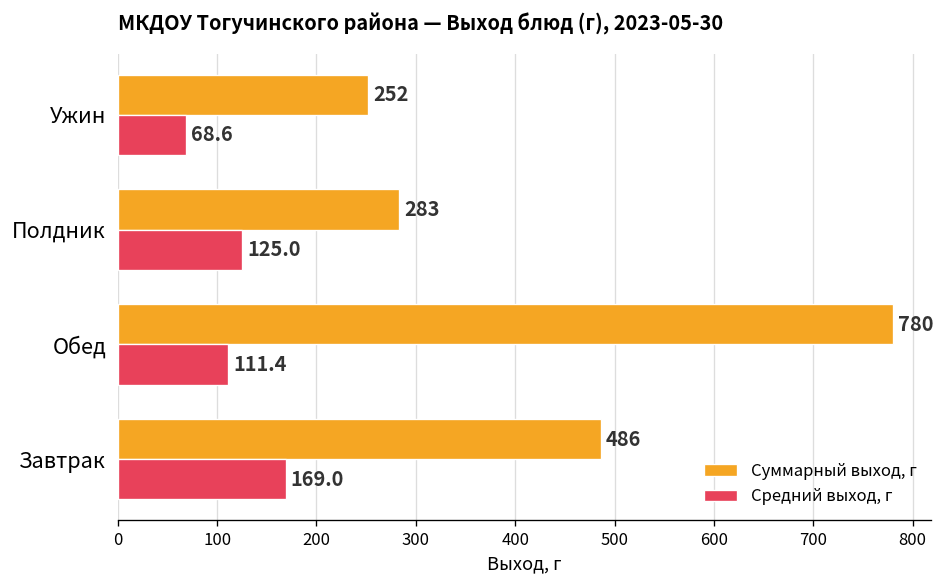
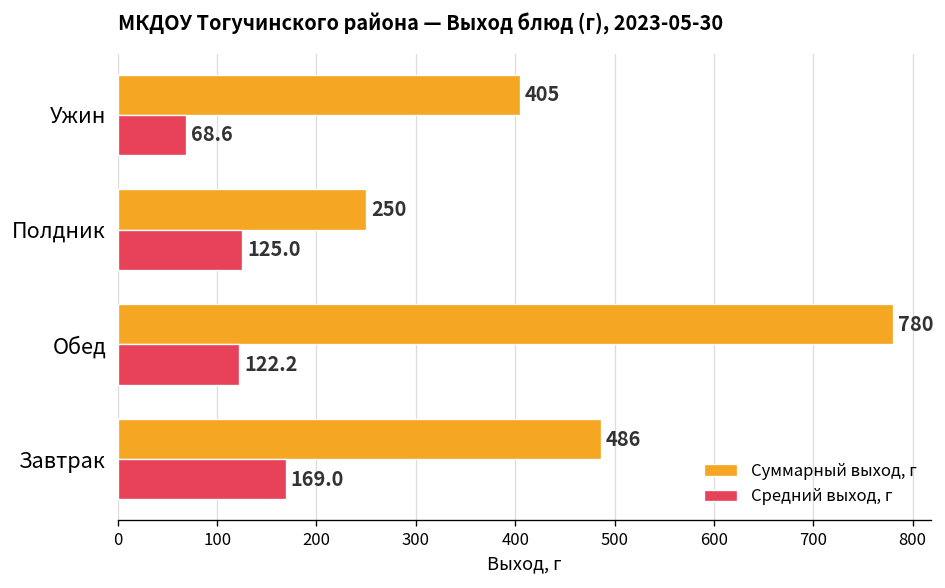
  {
    "Суммарный выход, г": {
-     "Ужин": 252,
-     "Полдник": 283,
+     "Ужин": 405,
+     "Полдник": 250,
      "Обед": 780,
      "Завтрак": 486
    },
    "Средний выход, г": {
      "Ужин": 68.6,
      "Полдник": 125.0,
-     "Обед": 111.4,
+     "Обед": 122.2,
      "Завтрак": 169.0
    }
  }
